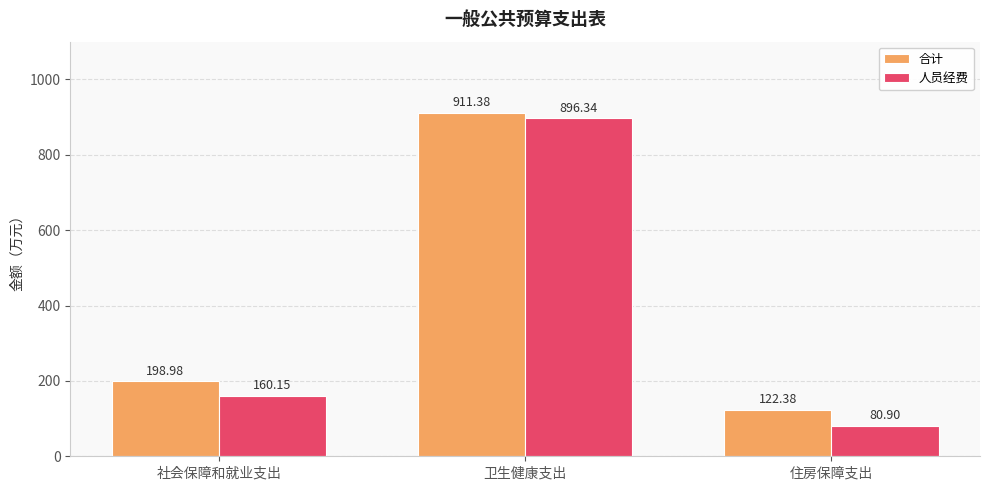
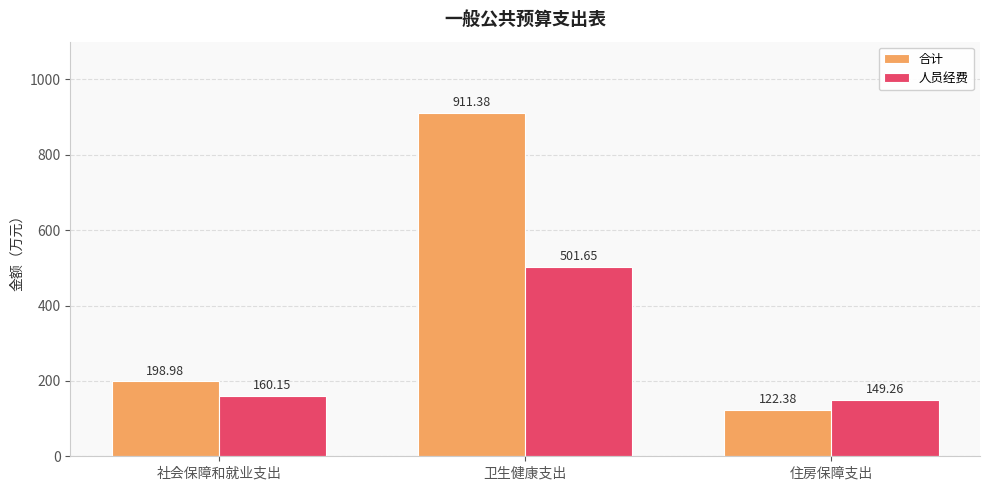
  {
    "合计": {
      "社会保障和就业支出": 198.98,
      "卫生健康支出": 911.38,
      "住房保障支出": 122.38
    },
    "人员经费": {
      "社会保障和就业支出": 160.15,
-     "卫生健康支出": 896.34,
-     "住房保障支出": 80.90
+     "卫生健康支出": 501.65,
+     "住房保障支出": 149.26
    }
  }
